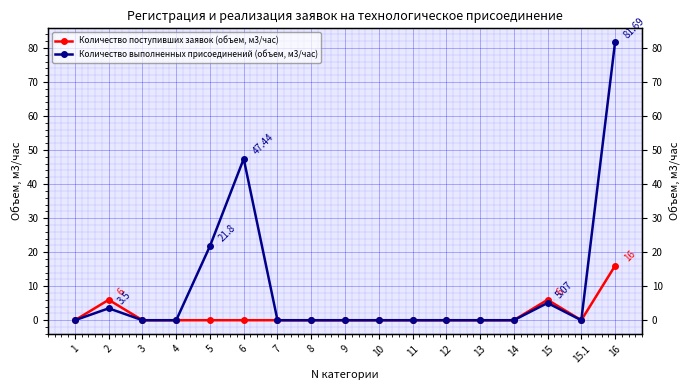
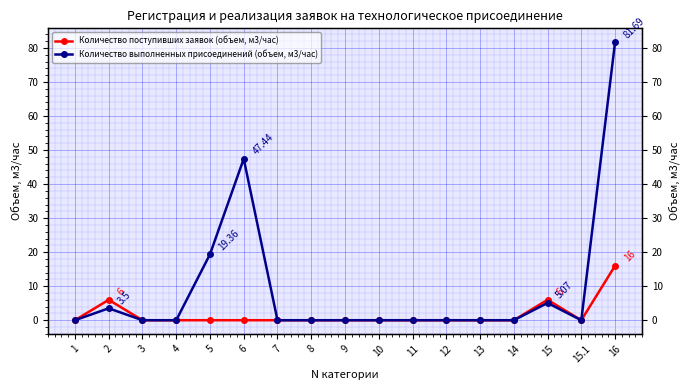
  {
    "Количество поступивших заявок (объем, м3/час)": {
      "16": 16
    },
    "Количество выполненных присоединений (объем, м3/час)": {
-     "5": 21.8,
+     "5": 19.36,
      "6": 47.44,
      "16": 81.69
    }
  }
